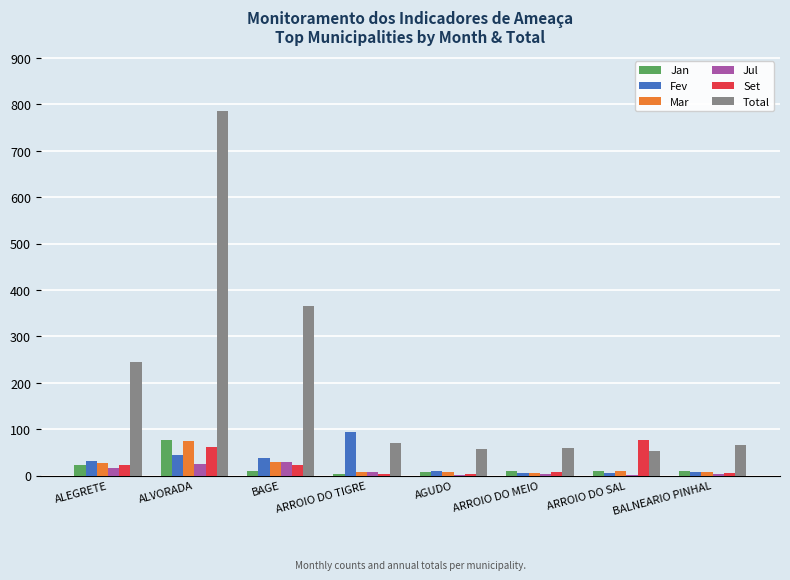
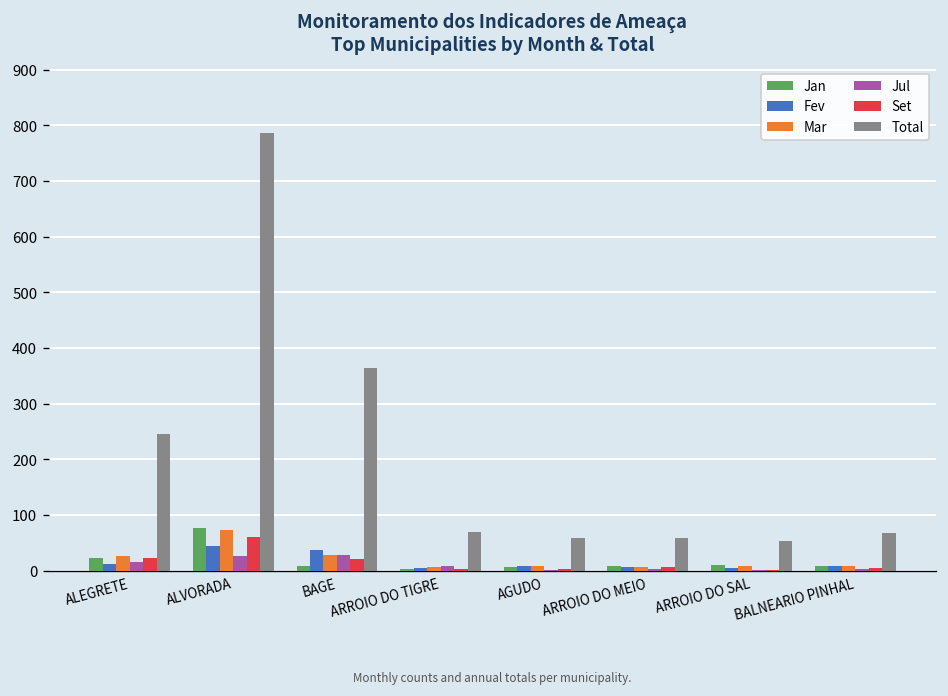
  {
    "Jan": {
      "ALEGRETE": 20,
      "ALVORADA": 80,
      "BAGE": 10,
      "AGUDO": 10,
      "ARROIO DO MEIO": 10,
      "ARROIO DO SAL": 10,
      "BALNEARIO PINHAL": 10
    },
    "Fev": {
-     "ALEGRETE": 30,
+     "ALEGRETE": 10,
      "ALVORADA": 50,
      "BAGE": 40,
-     "ARROIO DO TIGRE": 100,
+     "ARROIO DO TIGRE": 10,
      "AGUDO": 10,
      "ARROIO DO MEIO": 10,
      "BALNEARIO PINHAL": 10
    },
    "Mar": {
      "ALEGRETE": 30,
      "ALVORADA": 70,
      "BAGE": 30,
      "ARROIO DO TIGRE": 10,
      "AGUDO": 10,
      "ARROIO DO MEIO": 10,
      "ARROIO DO SAL": 10,
      "BALNEARIO PINHAL": 10
    },
    "Jul": {
      "ALEGRETE": 20,
      "ALVORADA": 30,
      "BAGE": 30,
      "ARROIO DO TIGRE": 10
    },
    "Set": {
      "ALEGRETE": 20,
      "ALVORADA": 60,
      "BAGE": 20,
      "ARROIO DO MEIO": 10,
-     "ARROIO DO SAL": 80
+     "ARROIO DO SAL": 0
    },
    "Total": {
      "ALEGRETE": 250,
      "ALVORADA": 790,
      "BAGE": 370,
      "ARROIO DO TIGRE": 70,
      "AGUDO": 60,
      "ARROIO DO MEIO": 60,
      "ARROIO DO SAL": 50,
      "BALNEARIO PINHAL": 70
    }
  }
